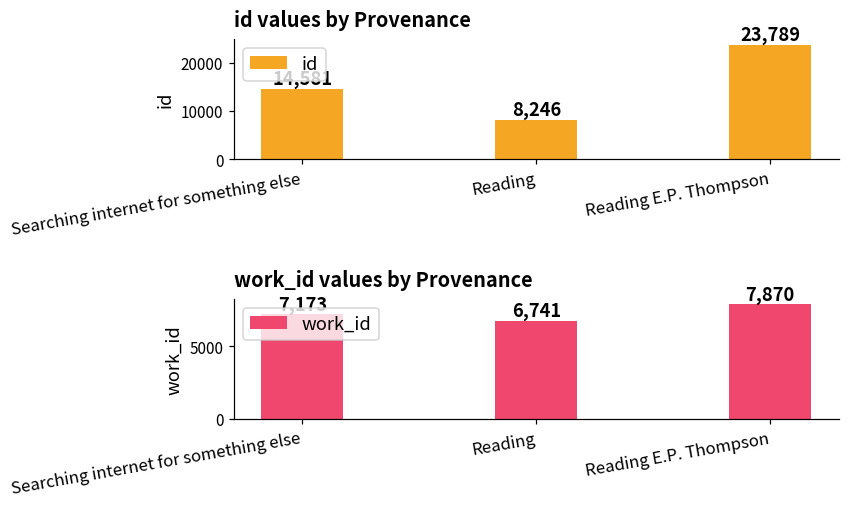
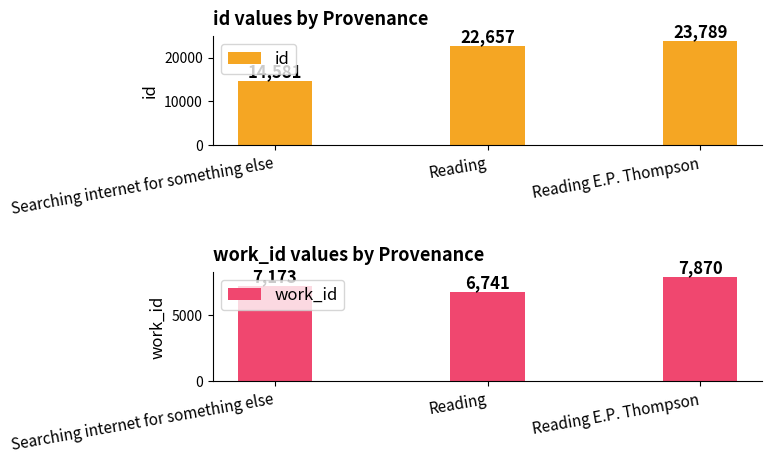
  {
    "id values by Provenance": {
-     "Reading": "8,246",
+     "Reading": "22,657",
      "Reading E.P. Thompson": "23,789"
    },
    "work_id values by Provenance": {
      "Reading": "6,741",
      "Reading E.P. Thompson": "7,870"
    }
  }
